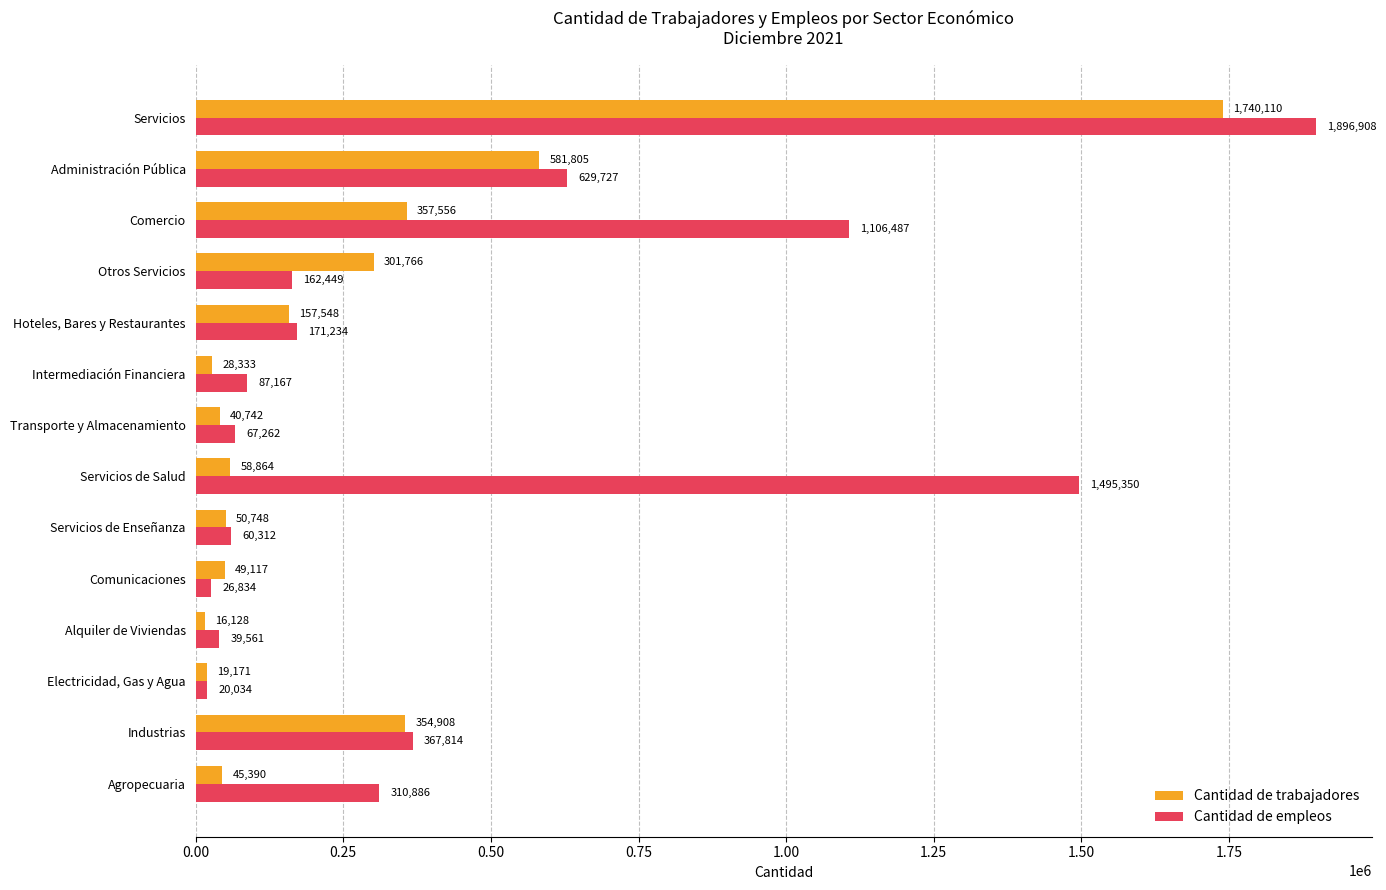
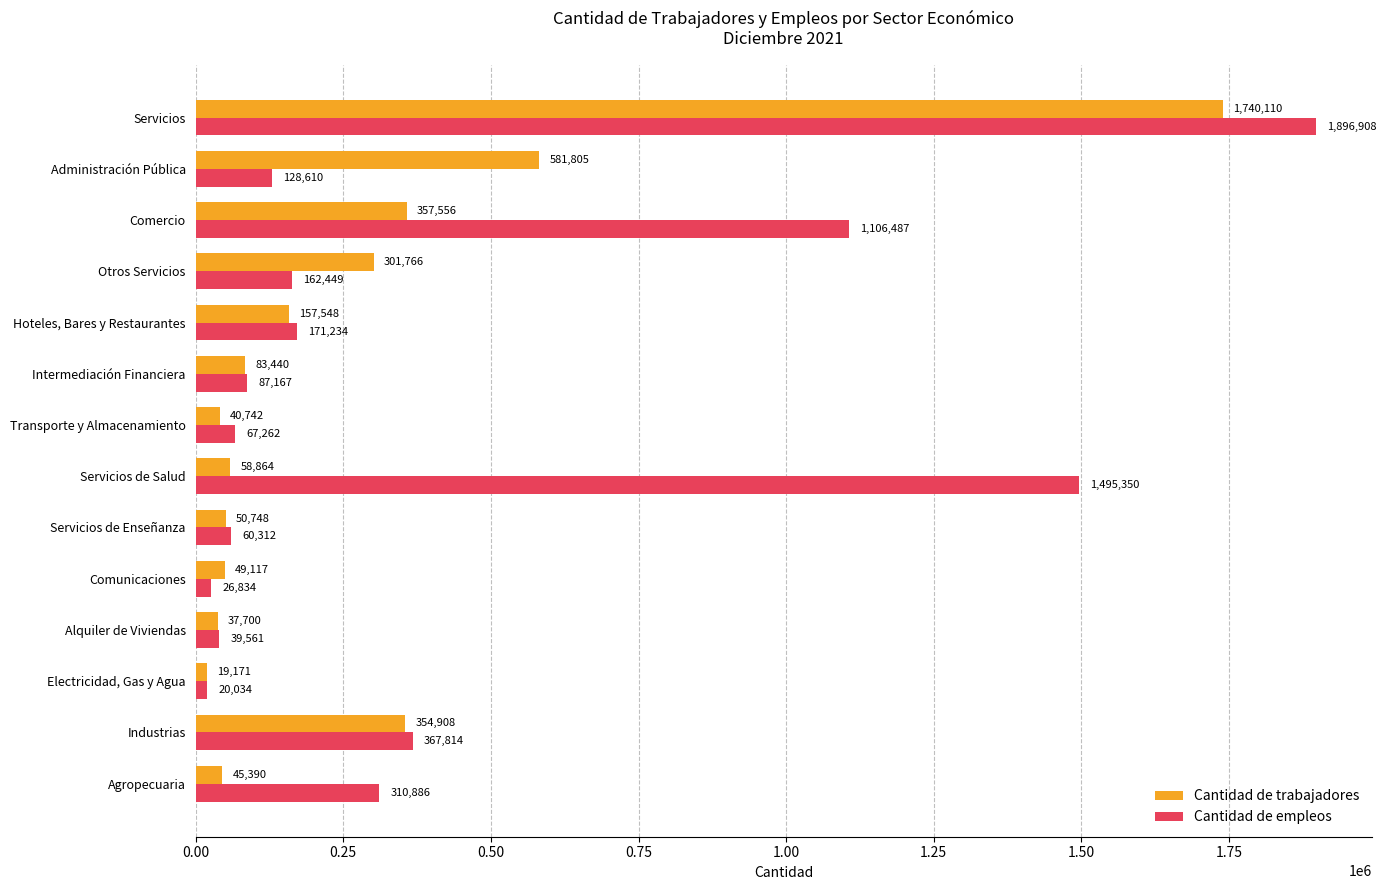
  {
    "Cantidad de trabajadores": {
      "Servicios": "1,740,110",
      "Administración Pública": "581,805",
      "Comercio": "357,556",
      "Otros Servicios": "301,766",
      "Hoteles, Bares y Restaurantes": "157,548",
-     "Intermediación Financiera": "28,333",
+     "Intermediación Financiera": "83,440",
      "Transporte y Almacenamiento": "40,742",
      "Servicios de Salud": "58,864",
      "Servicios de Enseñanza": "50,748",
      "Comunicaciones": "49,117",
-     "Alquiler de Viviendas": "16,128",
+     "Alquiler de Viviendas": "37,700",
      "Electricidad, Gas y Agua": "19,171",
      "Industrias": "354,908",
      "Agropecuaria": "45,390"
    },
    "Cantidad de empleos": {
      "Servicios": "1,896,908",
-     "Administración Pública": "629,727",
+     "Administración Pública": "128,610",
      "Comercio": "1,106,487",
      "Otros Servicios": "162,449",
      "Hoteles, Bares y Restaurantes": "171,234",
      "Intermediación Financiera": "87,167",
      "Transporte y Almacenamiento": "67,262",
      "Servicios de Salud": "1,495,350",
      "Servicios de Enseñanza": "60,312",
      "Comunicaciones": "26,834",
      "Alquiler de Viviendas": "39,561",
      "Electricidad, Gas y Agua": "20,034",
      "Industrias": "367,814",
      "Agropecuaria": "310,886"
    }
  }
